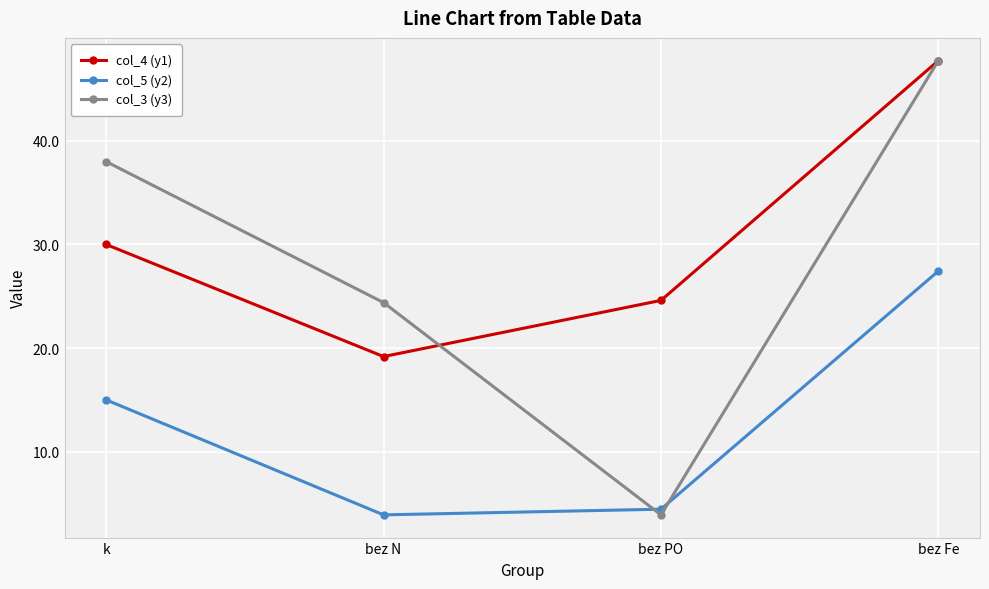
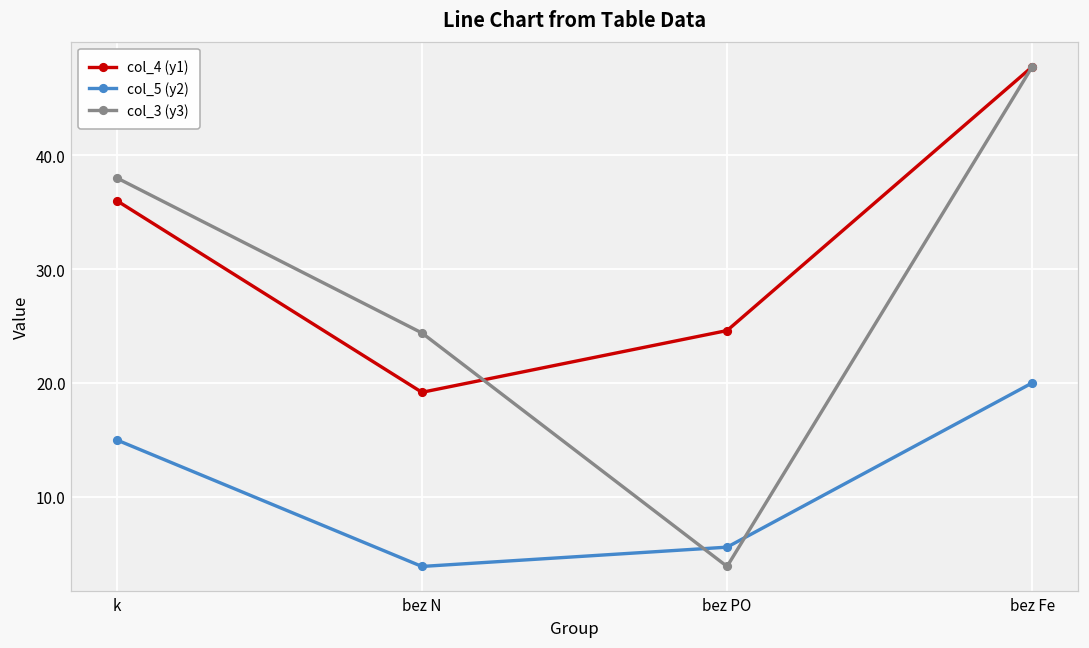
  {
    "col_4 (y1)": {
-     "k": 30,
+     "k": 36,
      "bez N": 19,
      "bez PO": 24.6
    },
    "col_5 (y2)": {
      "k": 15.0,
      "bez N": 3.9,
-     "bez PO": 4.4,
-     "bez Fe": 27.4
+     "bez PO": 5.6,
+     "bez Fe": 20.0
    },
    "col_3 (y3)": {
      "k": 38.0,
      "bez N": 24.4,
      "bez PO": 3.9
    }
  }
